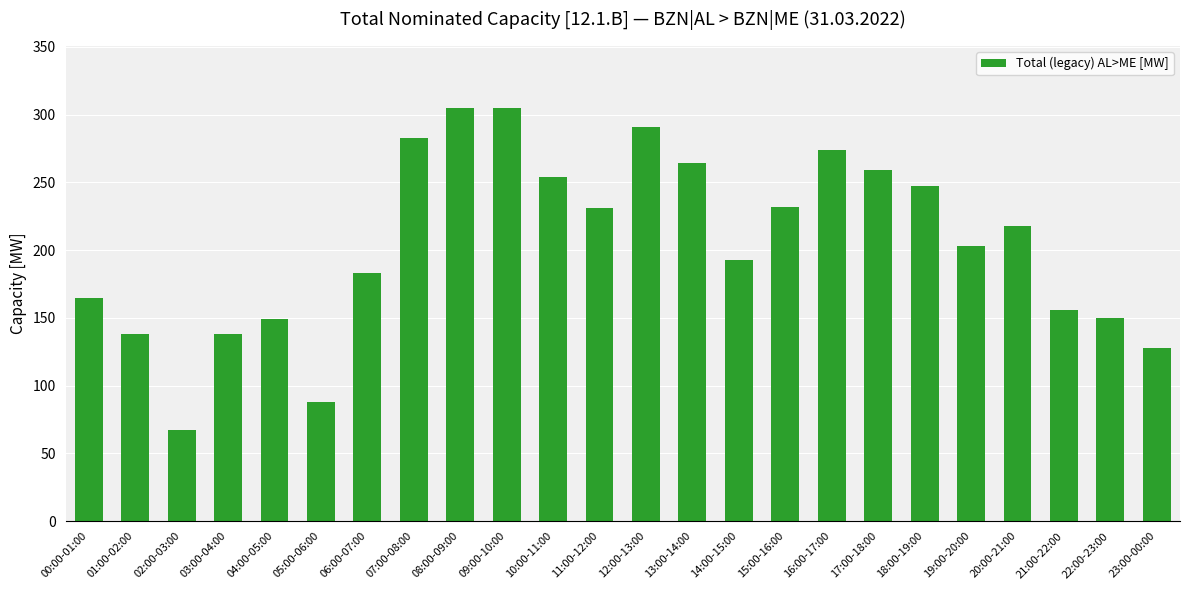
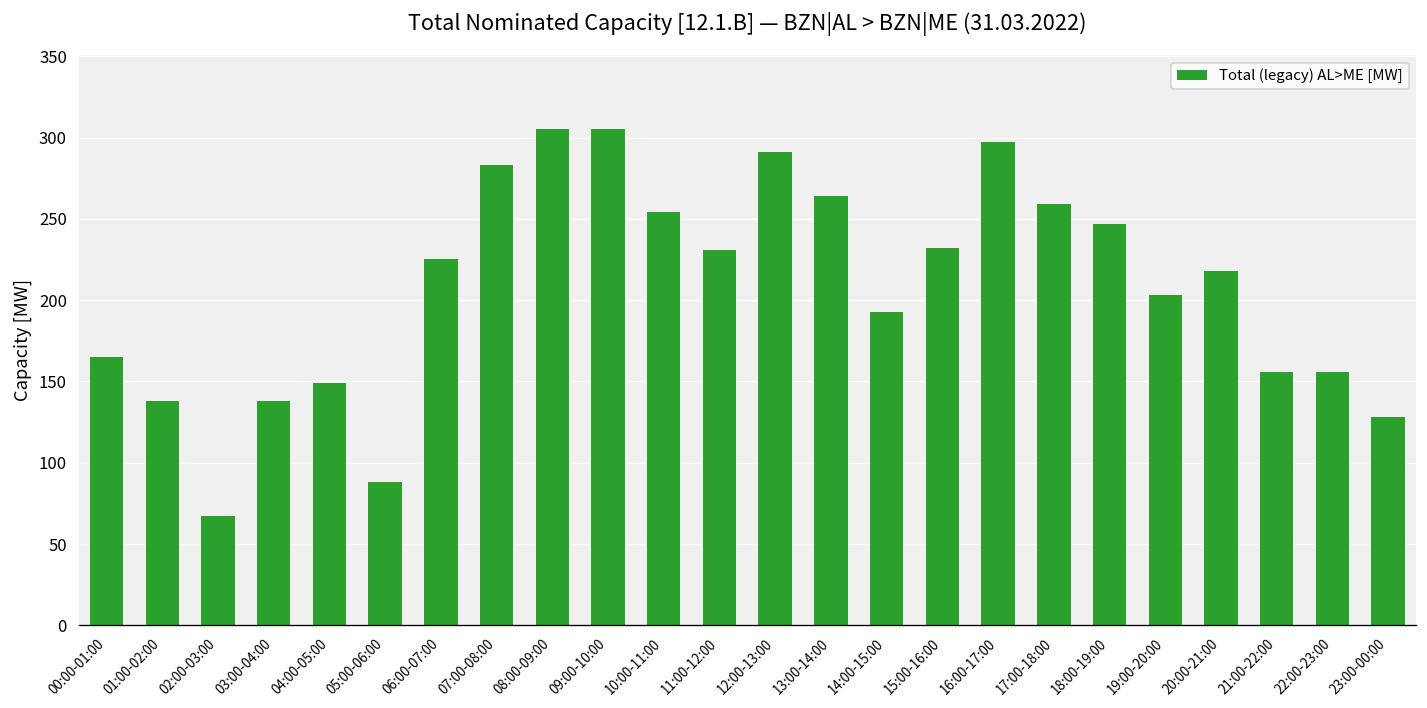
  {
    "00:00-01:00": 165,
    "01:00-02:00": 138,
    "02:00-03:00": 67,
    "03:00-04:00": 138,
    "04:00-05:00": 149,
    "05:00-06:00": 88,
-   "06:00-07:00": 183,
+   "06:00-07:00": 225,
    "07:00-08:00": 283,
    "08:00-09:00": 305,
    "09:00-10:00": 305,
    "10:00-11:00": 254,
    "11:00-12:00": 231,
    "12:00-13:00": 291,
    "13:00-14:00": 264,
    "14:00-15:00": 193,
    "15:00-16:00": 232,
-   "16:00-17:00": 274,
+   "16:00-17:00": 297,
    "17:00-18:00": 259,
    "18:00-19:00": 247,
    "19:00-20:00": 203,
    "20:00-21:00": 218,
    "21:00-22:00": 156,
-   "22:00-23:00": 150,
+   "22:00-23:00": 156,
    "23:00-00:00": 128
  }
